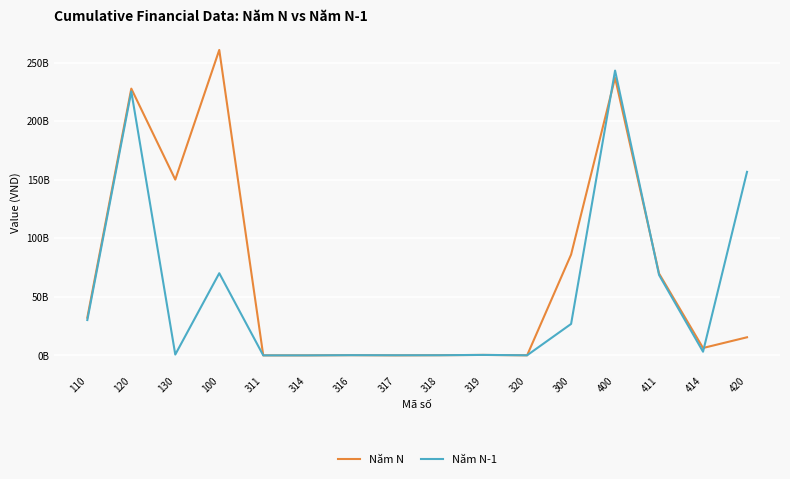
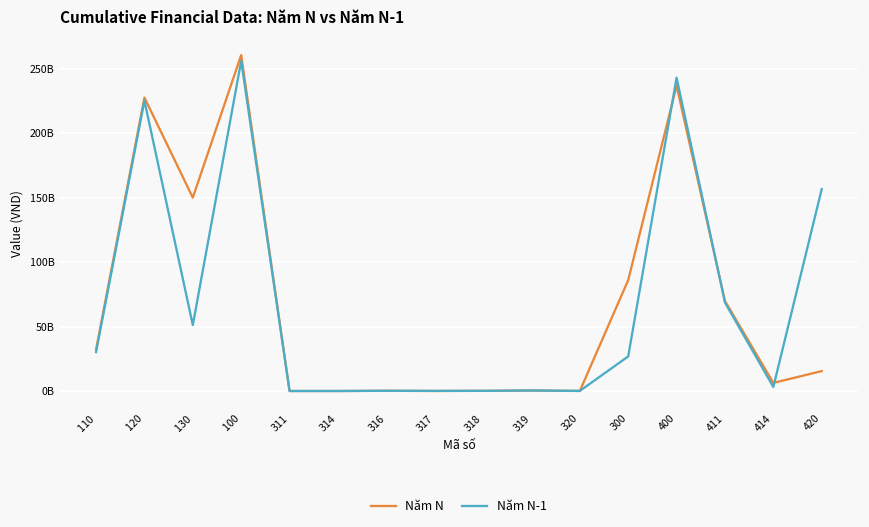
  {
    "Năm N": {
      "120": 228000000000,
      "130": 150000000000,
      "100": 261000000000,
      "300": 86000000000,
      "400": 237000000000,
      "414": 6000000000,
      "420": 15000000000
    },
    "Năm N-1": {
      "120": 225000000000,
-     "130": 1000000000,
-     "100": 70000000000,
+     "130": 51000000000,
+     "100": 256000000000,
      "300": 27000000000,
      "400": 243000000000,
      "414": 3000000000,
      "420": 157000000000
    }
  }
